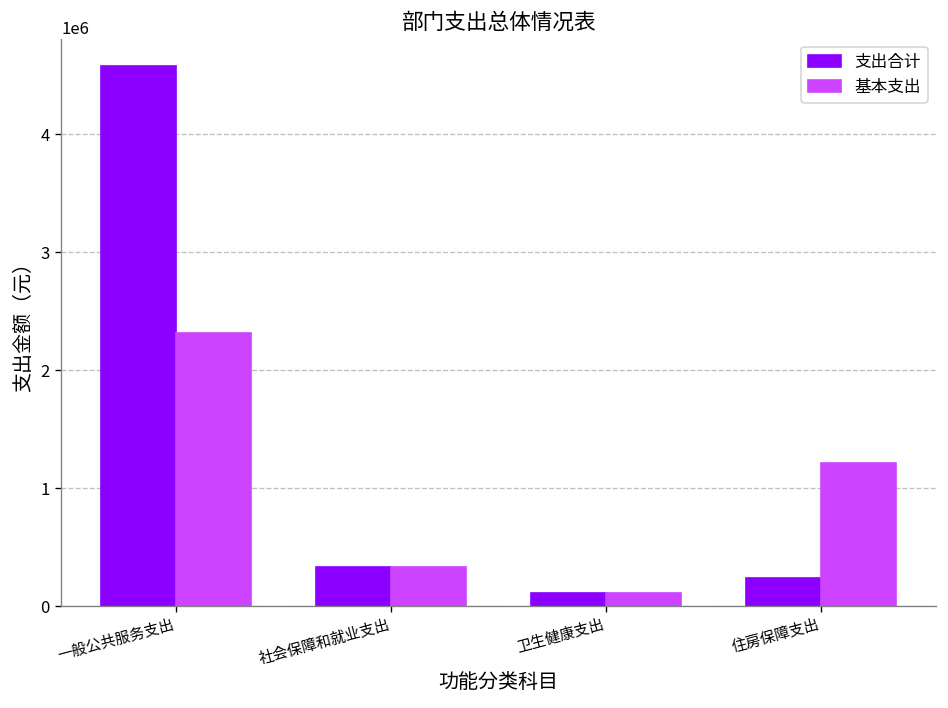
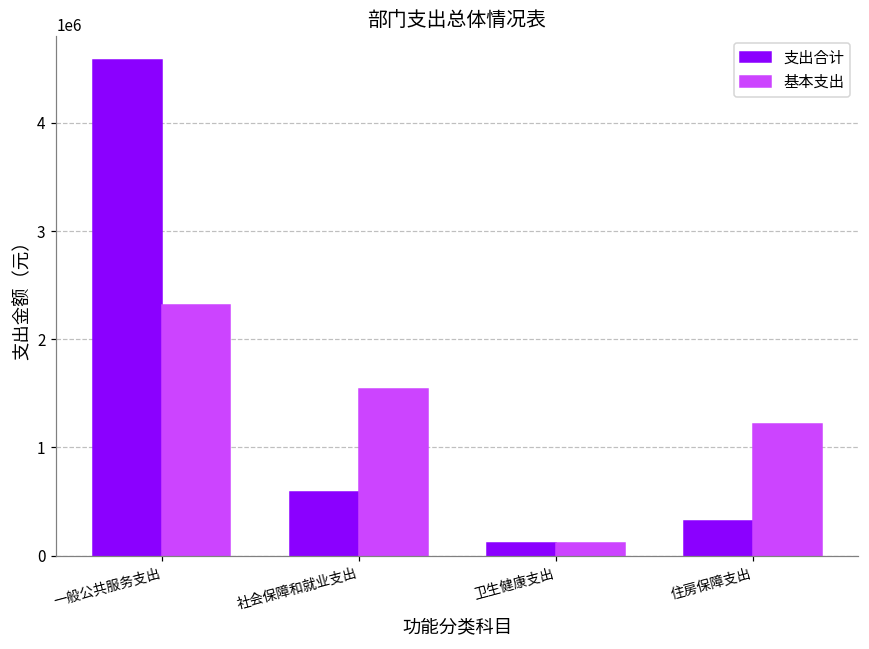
  {
    "支出合计": {
      "一般公共服务支出": 4600000,
-     "社会保障和就业支出": 300000,
+     "社会保障和就业支出": 600000,
      "卫生健康支出": 100000,
-     "住房保障支出": 200000
+     "住房保障支出": 300000
    },
    "基本支出": {
      "一般公共服务支出": 2300000,
-     "社会保障和就业支出": 300000,
+     "社会保障和就业支出": 1500000,
      "卫生健康支出": 100000,
      "住房保障支出": 1200000
    }
  }
